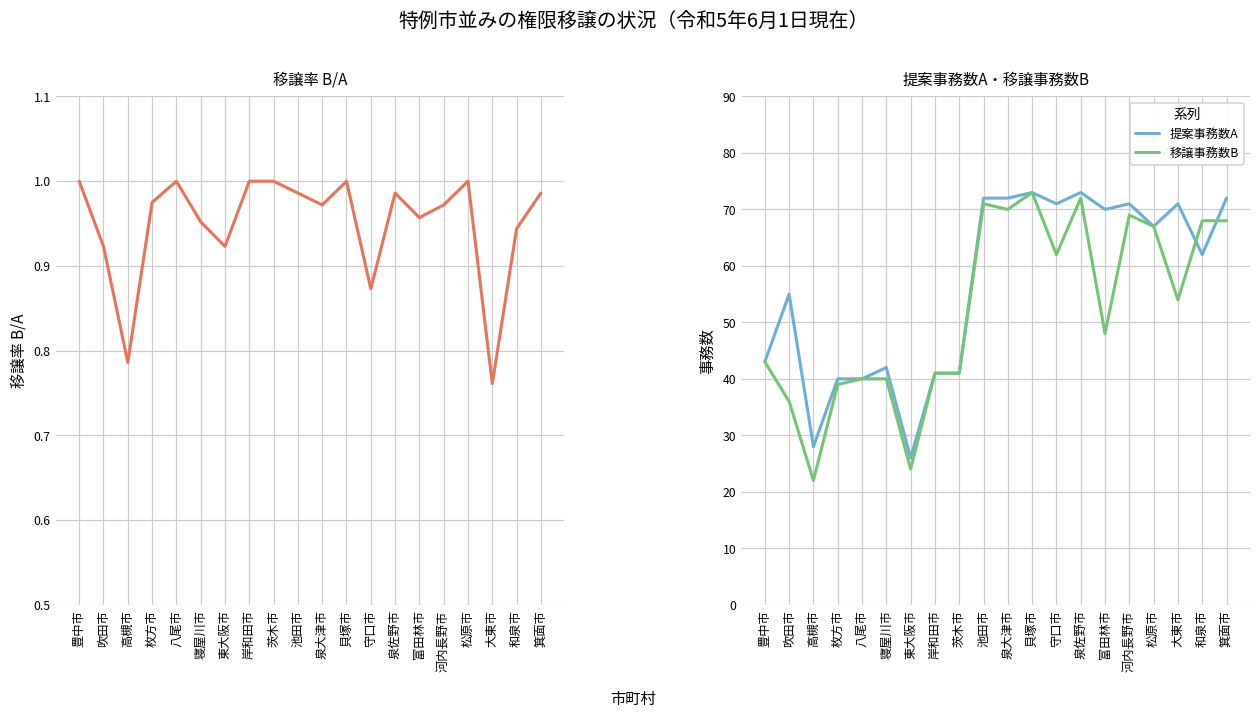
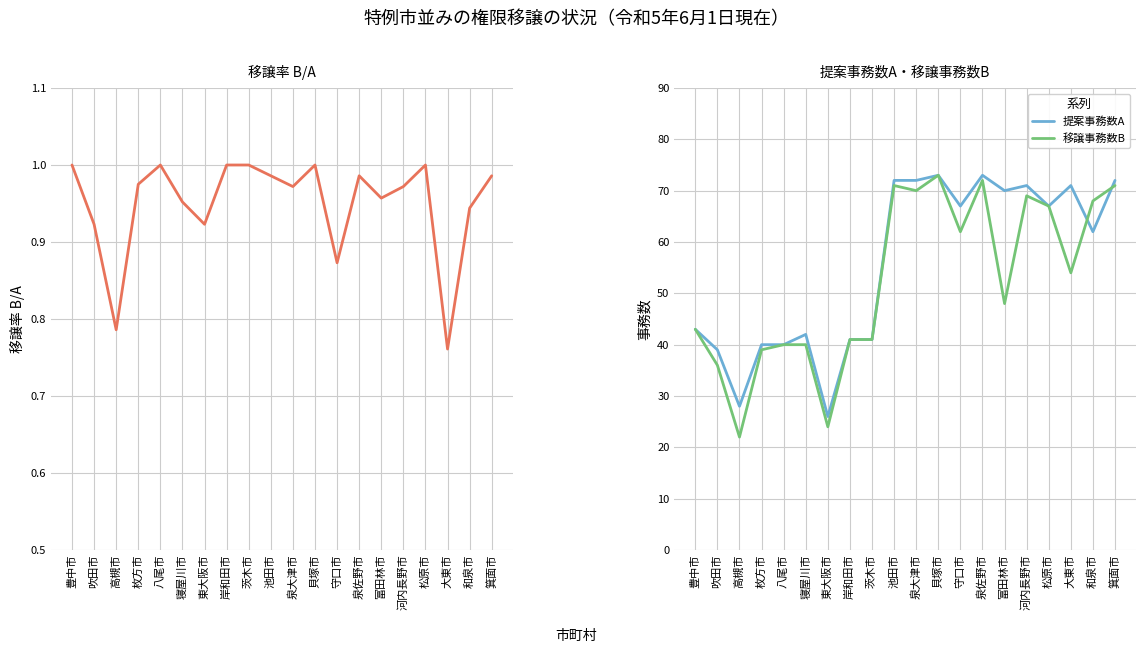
  {
    "移譲率 B/A": {
      "豊中市": 1.00,
      "吹田市": 0.92,
      "高槻市": 0.79,
      "枚方市": 0.98,
      "八尾市": 1.00,
      "寝屋川市": 0.95,
      "東大阪市": 0.92,
      "岸和田市": 1.00,
      "茨木市": 1.00,
      "池田市": 0.99,
      "泉大津市": 0.97,
      "貝塚市": 1.00,
      "守口市": 0.87,
      "泉佐野市": 0.99,
      "富田林市": 0.96,
      "河内長野市": 0.97,
      "松原市": 1.00,
      "大東市": 0.76,
      "和泉市": 0.94,
      "箕面市": 0.99
    },
    "提案事務数A・移譲事務数B": {
      "提案事務数A": {
-       "吹田市": 55,
+       "吹田市": 39,
        "高槻市": 28,
        "枚方市": 40,
        "寝屋川市": 42,
        "東大阪市": 26,
        "池田市": 72,
        "泉大津市": 72,
-       "守口市": 71,
+       "守口市": 67,
        "泉佐野市": 73,
        "富田林市": 70,
        "河内長野市": 71,
        "大東市": 71,
        "和泉市": 62,
        "箕面市": 72
      },
      "移譲事務数B": {
        "吹田市": 36,
        "高槻市": 22,
        "枚方市": 39,
        "寝屋川市": 40,
        "東大阪市": 24,
        "池田市": 71,
        "泉大津市": 70,
        "守口市": 62,
        "泉佐野市": 72,
        "富田林市": 48,
        "河内長野市": 69,
        "大東市": 54,
        "和泉市": 68,
-       "箕面市": 68
+       "箕面市": 71
      }
    }
  }
